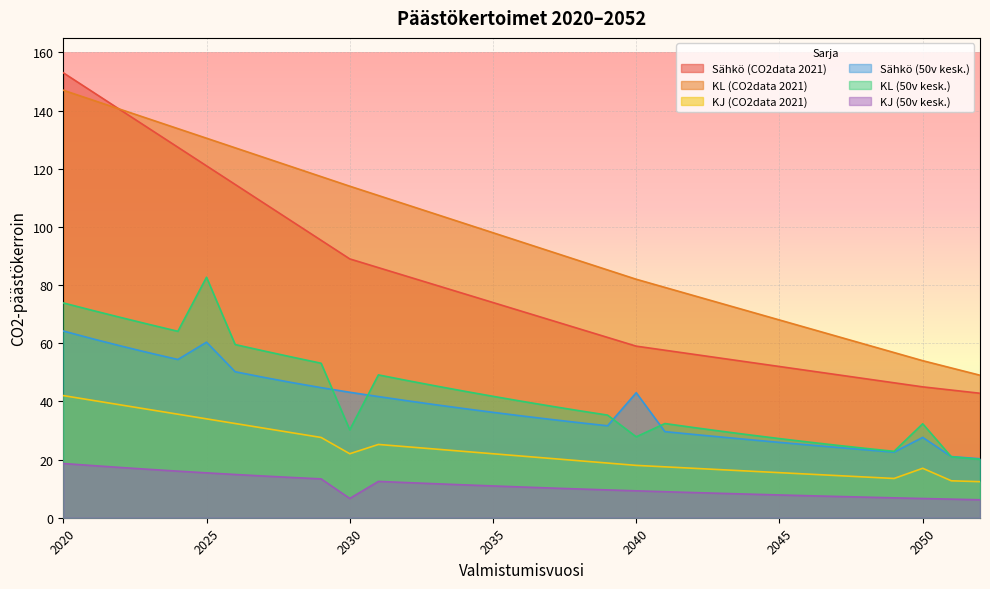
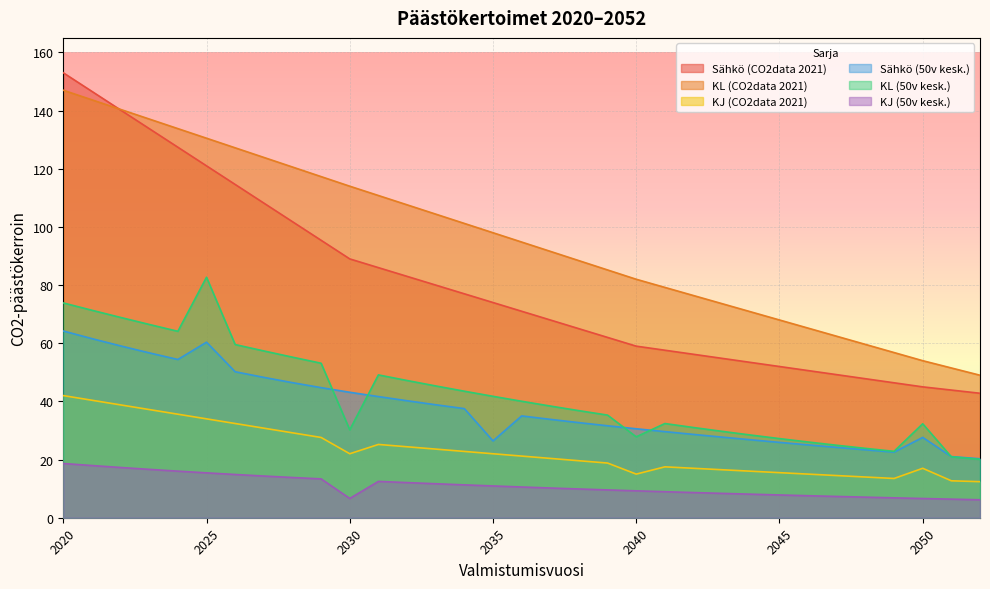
  {
    "KJ (CO2data 2021)": {
      "2020": 42,
      "2025": 34,
      "2030": 22,
      "2035": 22,
-     "2040": 18,
+     "2040": 15,
      "2045": 16,
      "2050": 17
    },
    "Sähkö (50v kesk.)": {
      "2020": 64,
      "2025": 60,
      "2030": 43,
-     "2035": 36,
-     "2040": 43,
+     "2035": 26,
+     "2040": 31,
      "2045": 26,
      "2050": 28
    },
    "KL (50v kesk.)": {
      "2020": 74,
      "2025": 83,
      "2030": 30,
      "2035": 42,
      "2040": 28,
      "2045": 27,
      "2050": 32
    },
    "KJ (50v kesk.)": {
      "2020": 19,
      "2025": 15,
      "2030": 7,
      "2035": 11,
      "2040": 9,
      "2045": 8,
      "2050": 7
    }
  }
